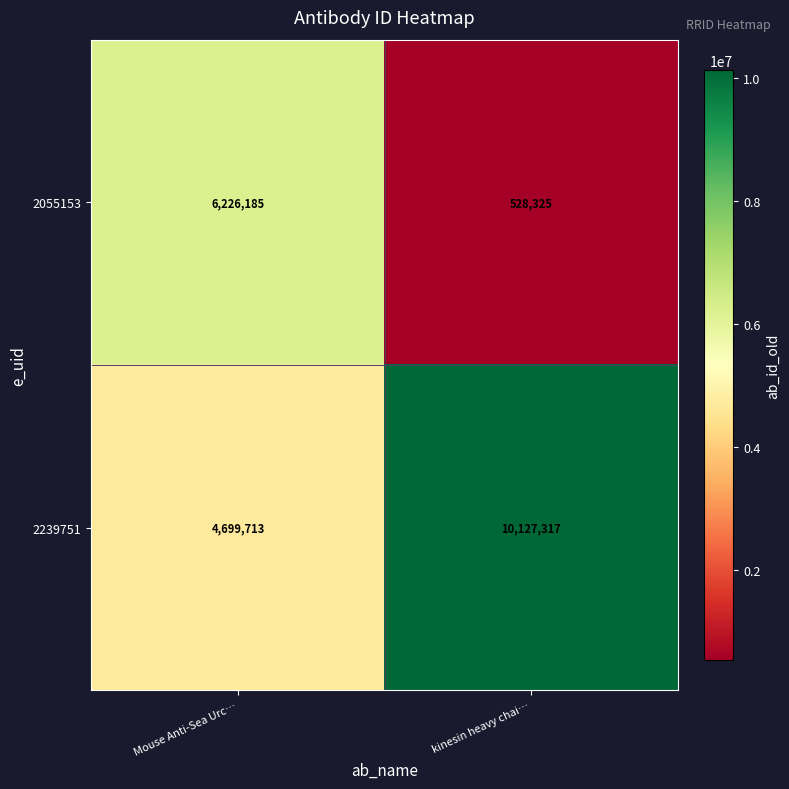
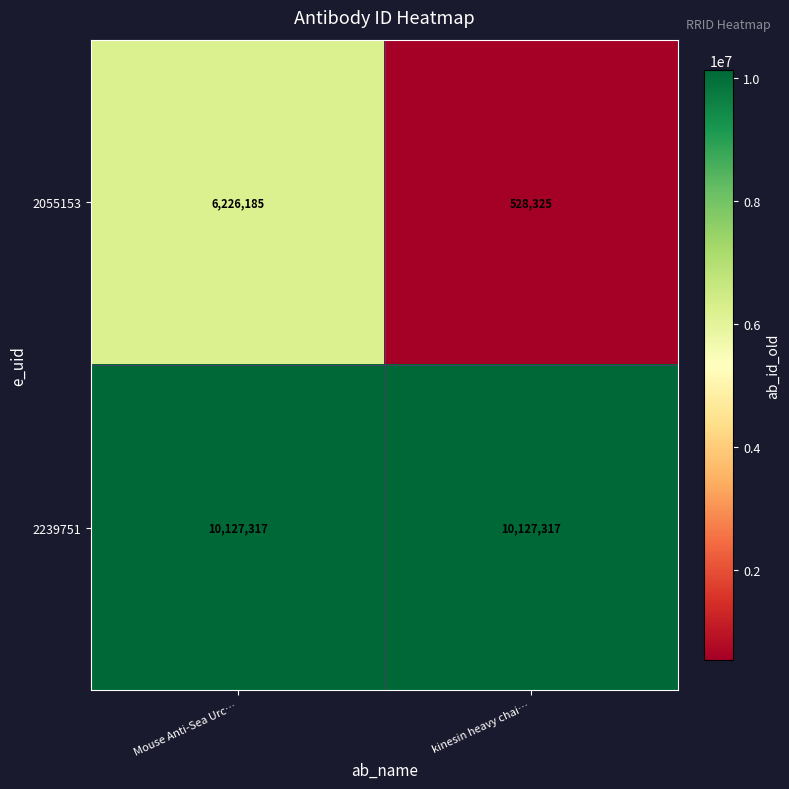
  {
    "2055153": {
      "Mouse Anti-Sea Urc…": "6,226,185",
      "kinesin heavy chai…": "528,325"
    },
    "2239751": {
-     "Mouse Anti-Sea Urc…": "4,699,713",
+     "Mouse Anti-Sea Urc…": "10,127,317",
      "kinesin heavy chai…": "10,127,317"
    }
  }
